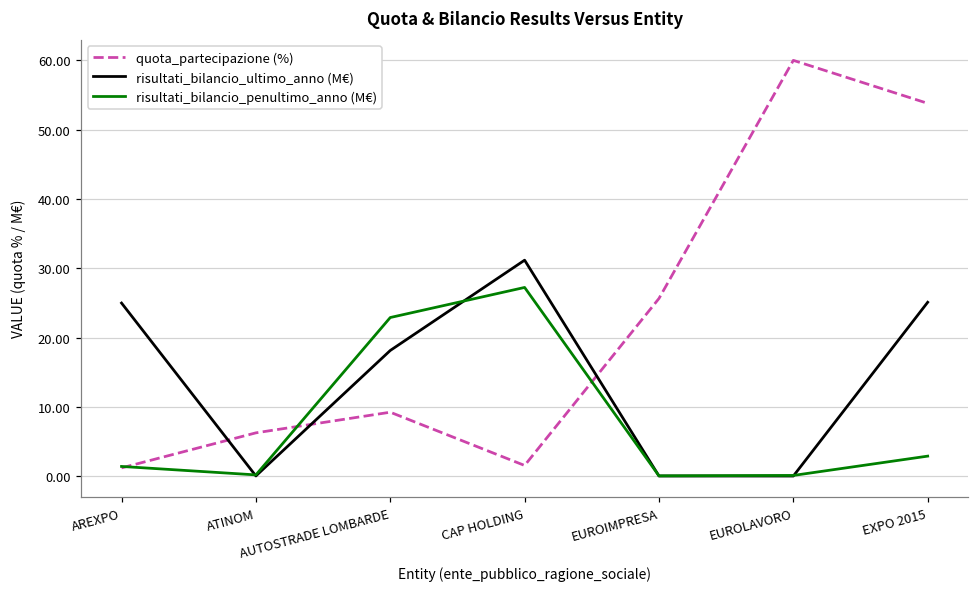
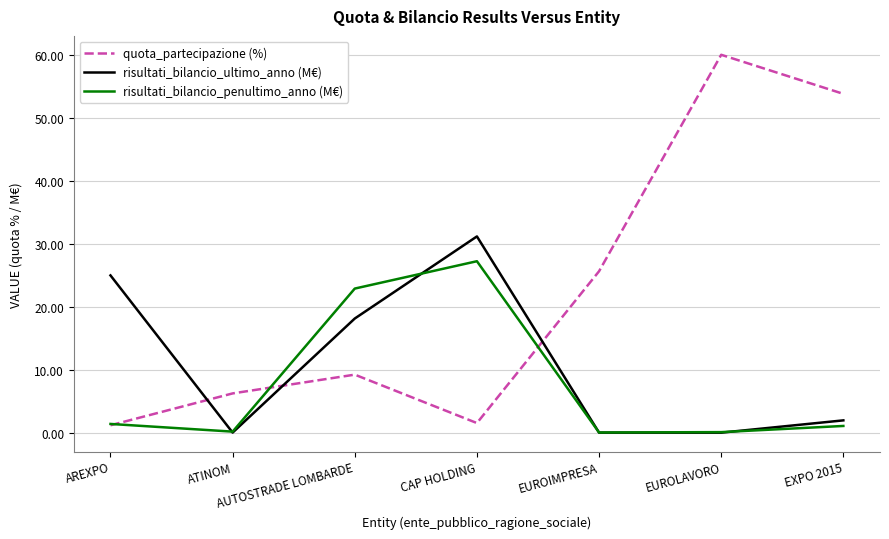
  {
    "quota_partecipazione (%)": {
      "ATINOM": 6,
      "AUTOSTRADE LOMBARDE": 9,
      "CAP HOLDING": 2,
      "EUROIMPRESA": 26,
      "EUROLAVORO": 60,
      "EXPO 2015": 54
    },
    "risultati_bilancio_ultimo_anno (M€)": {
      "AREXPO": 25,
      "AUTOSTRADE LOMBARDE": 18,
      "CAP HOLDING": 31,
-     "EXPO 2015": 25
+     "EXPO 2015": 2
    },
    "risultati_bilancio_penultimo_anno (M€)": {
      "AUTOSTRADE LOMBARDE": 23,
      "CAP HOLDING": 27,
-     "EXPO 2015": 3
+     "EXPO 2015": 1
    }
  }
